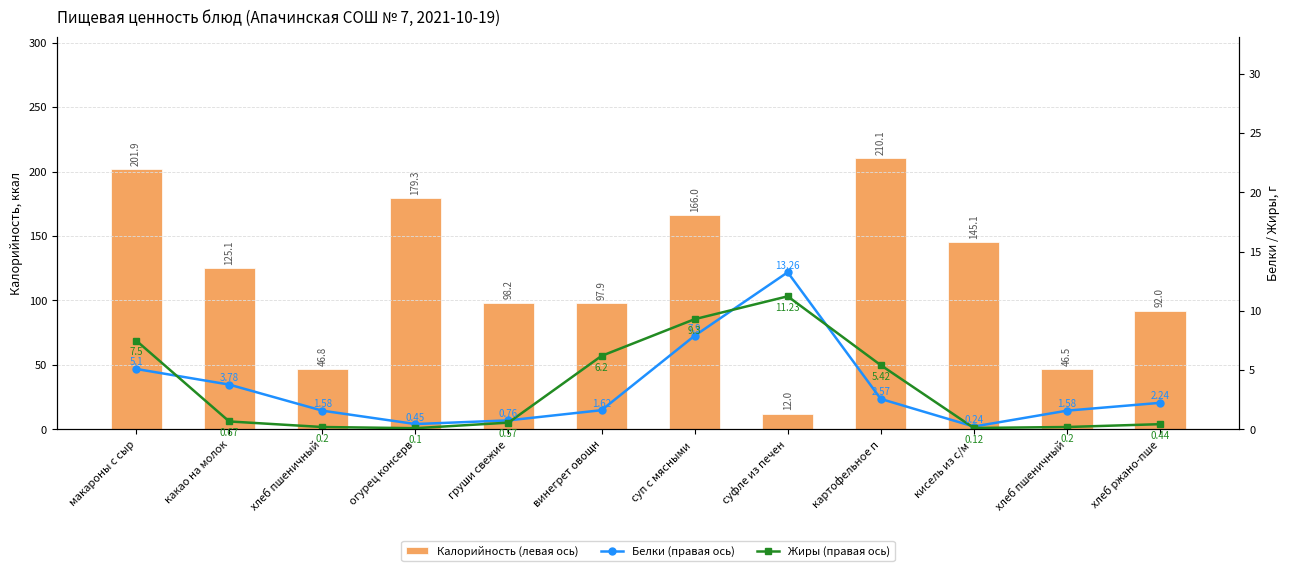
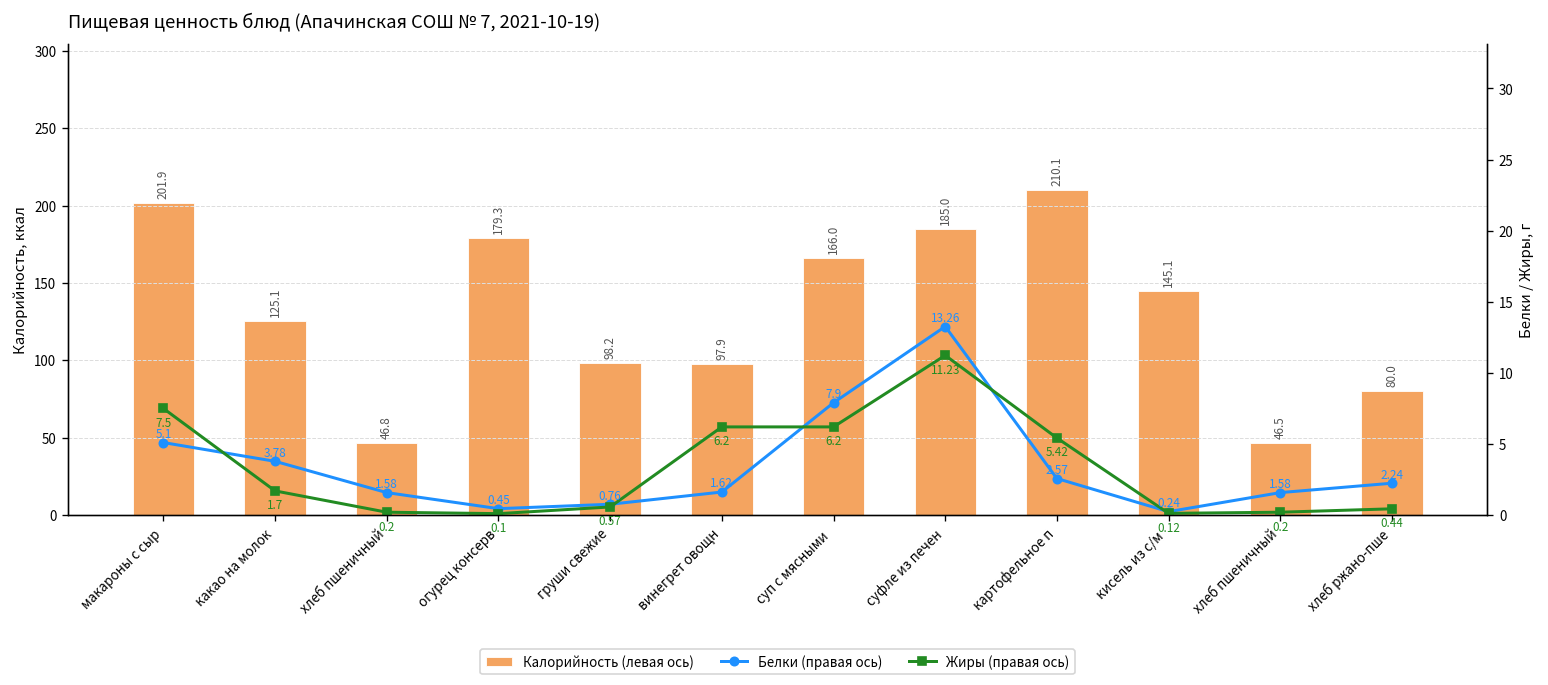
  {
    "Калорийность (левая ось)": {
      "макароны с сыр": 201.9,
      "какао на молок": 125.1,
      "огурец консерв": 179.3,
      "груши свежие": 98.2,
      "винегрет овощн": 97.9,
      "суп с мясными": 166.0,
-     "суфле из печен": 12.0,
+     "суфле из печен": 185.0,
      "картофельное п": 210.1,
      "кисель из с/м": 145.1,
-     "хлеб ржано-пше": 92.0
+     "хлеб ржано-пше": 80.0
    },
    "Белки (правая ось)": {
      "макароны с сыр": 5.1,
      "какао на молок": 3.78,
      "огурец консерв": 0.45,
      "винегрет овощн": 1.62,
      "суфле из печен": 13.26,
      "картофельное п": 2.57,
      "хлеб ржано-пше": 2.24
    },
    "Жиры (правая ось)": {
      "макароны с сыр": 7.5,
-     "какао на молок": 0.67,
+     "какао на молок": 1.7,
      "огурец консерв": 0.1,
      "винегрет овощн": 6.2,
-     "суп с мясными": 9.3,
+     "суп с мясными": 6.2,
      "суфле из печен": 11.23,
      "картофельное п": 5.42,
      "хлеб ржано-пше": 0.44
    }
  }
